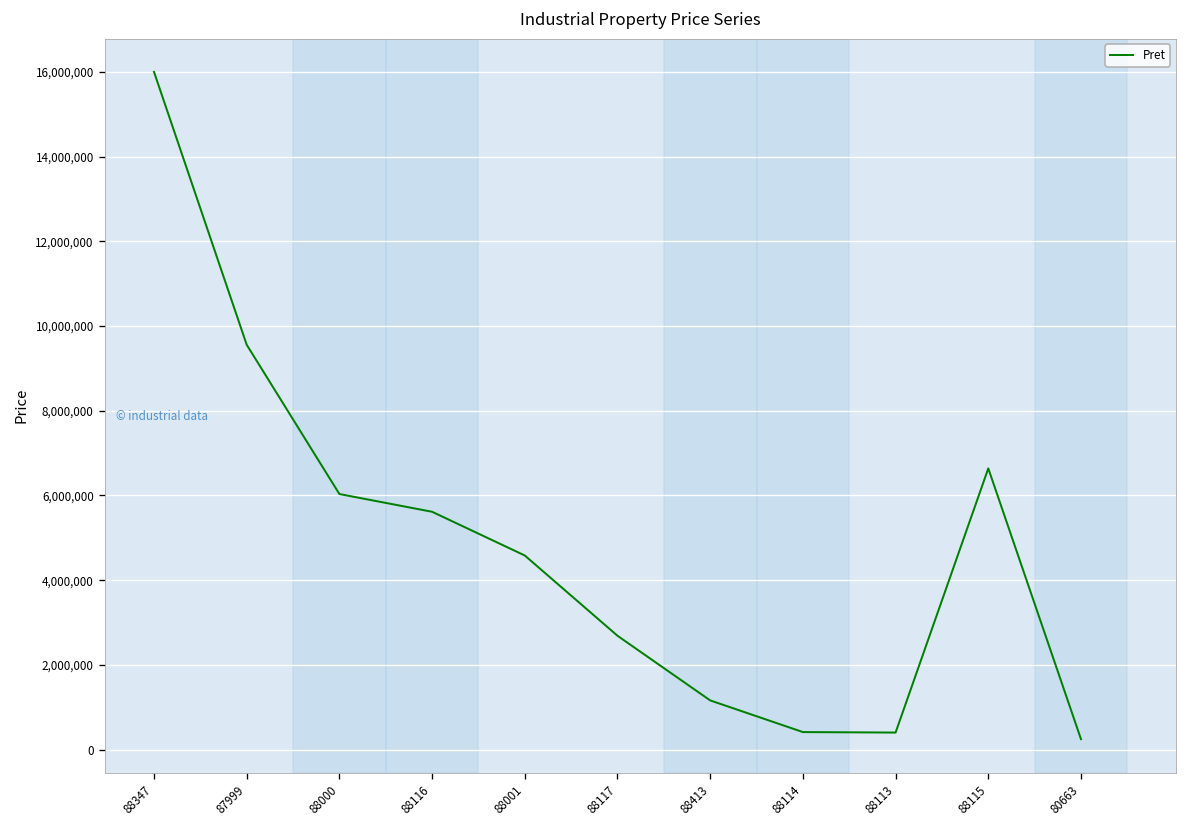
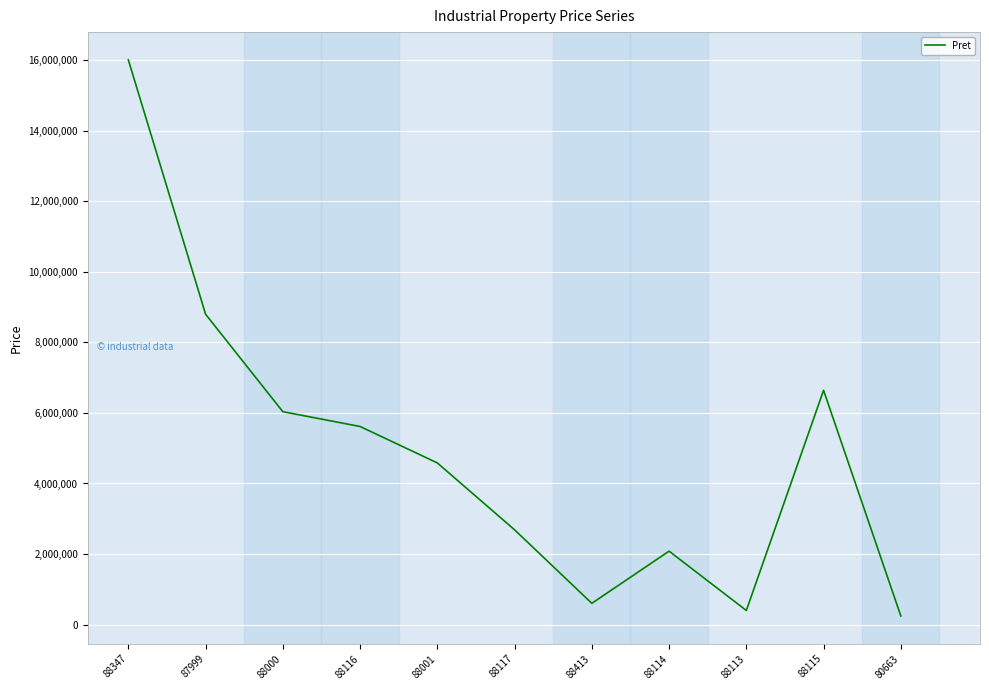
  {
    "88347": "16,000,000",
-   "87999": "9,600,000",
+   "87999": "8,800,000",
    "88000": "6,000,000",
    "88116": "5,600,000",
    "88001": "4,600,000",
    "88117": "2,700,000",
-   "88413": "1,200,000",
-   "88114": "400,000",
+   "88413": "600,000",
+   "88114": "2,100,000",
    "88113": "400,000",
    "88115": "6,600,000",
    "80663": "200,000"
  }
